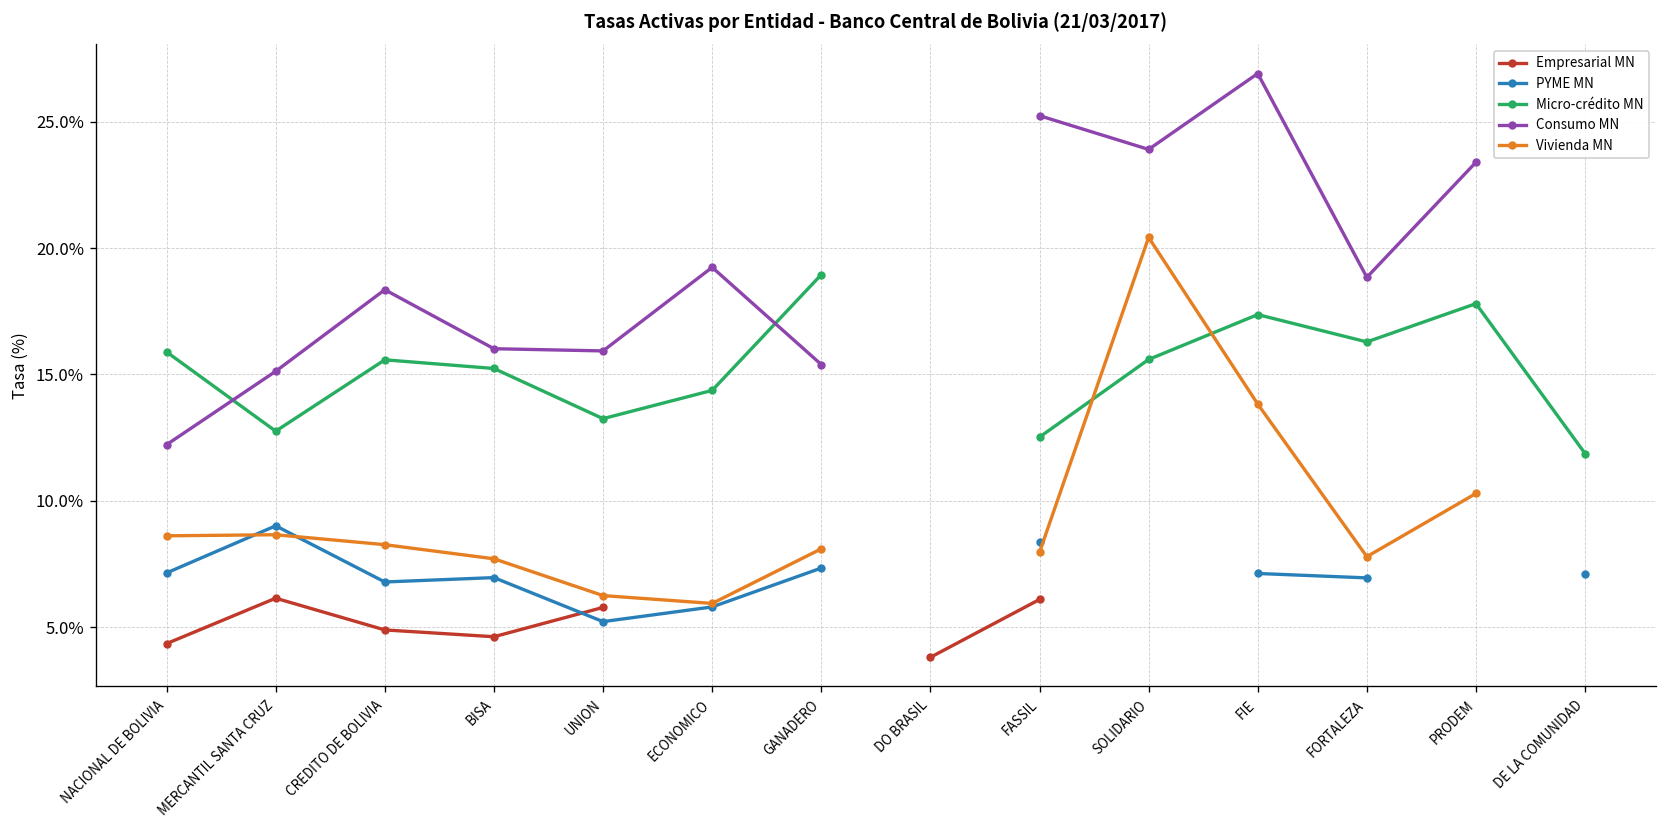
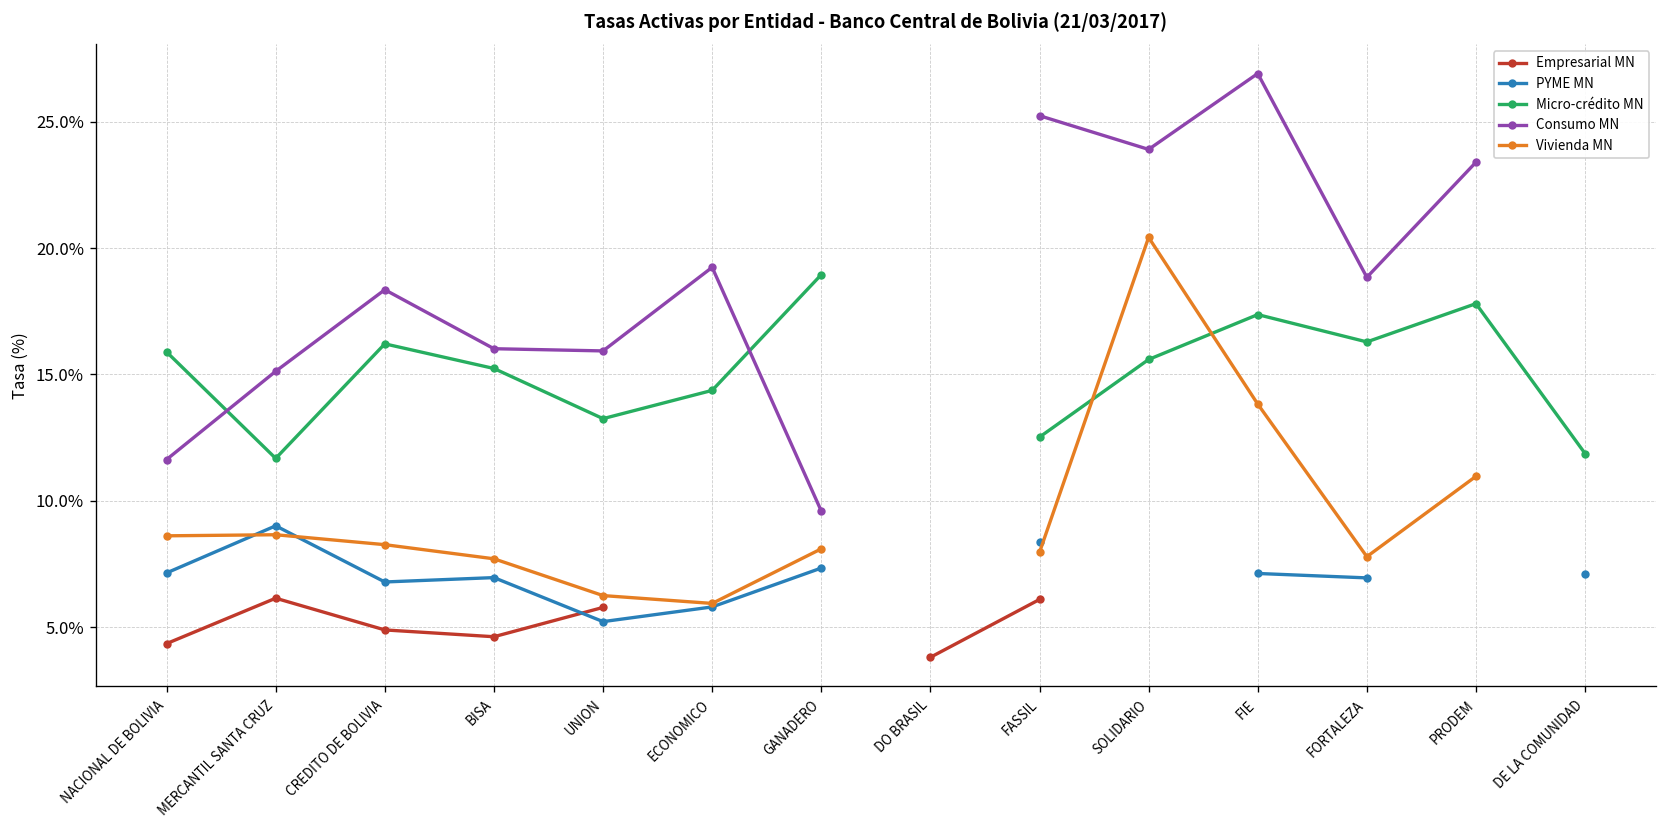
  {
    "Empresarial MN": {
      "NACIONAL DE BOLIVIA": "4.3%",
      "MERCANTIL SANTA CRUZ": "6.1%",
      "CREDITO DE BOLIVIA": "4.9%",
      "BISA": "4.6%",
      "UNION": "5.8%",
      "DO BRASIL": "3.8%",
      "FASSIL": "6.1%"
    },
    "PYME MN": {
      "NACIONAL DE BOLIVIA": "7.1%",
      "MERCANTIL SANTA CRUZ": "9.0%",
      "CREDITO DE BOLIVIA": "6.8%",
      "BISA": "7.0%",
      "UNION": "5.2%",
      "ECONOMICO": "5.8%",
      "GANADERO": "7.3%",
      "FASSIL": "8.4%",
      "FIE": "7.1%",
      "FORTALEZA": "6.9%",
      "DE LA COMUNIDAD": "7.1%"
    },
    "Micro-crédito MN": {
      "NACIONAL DE BOLIVIA": "15.9%",
-     "MERCANTIL SANTA CRUZ": "12.8%",
-     "CREDITO DE BOLIVIA": "15.6%",
+     "MERCANTIL SANTA CRUZ": "11.7%",
+     "CREDITO DE BOLIVIA": "16.2%",
      "BISA": "15.2%",
      "UNION": "13.3%",
      "ECONOMICO": "14.4%",
      "GANADERO": "19.0%",
      "FASSIL": "12.5%",
      "SOLIDARIO": "15.6%",
      "FIE": "17.4%",
      "FORTALEZA": "16.3%",
      "PRODEM": "17.8%",
      "DE LA COMUNIDAD": "11.9%"
    },
    "Consumo MN": {
-     "NACIONAL DE BOLIVIA": "12.2%",
+     "NACIONAL DE BOLIVIA": "11.6%",
      "MERCANTIL SANTA CRUZ": "15.1%",
      "CREDITO DE BOLIVIA": "18.4%",
      "BISA": "16.0%",
      "UNION": "15.9%",
      "ECONOMICO": "19.2%",
-     "GANADERO": "15.4%",
+     "GANADERO": "9.6%",
      "FASSIL": "25.2%",
      "SOLIDARIO": "23.9%",
      "FIE": "26.9%",
      "FORTALEZA": "18.8%",
      "PRODEM": "23.4%"
    },
    "Vivienda MN": {
      "NACIONAL DE BOLIVIA": "8.6%",
      "MERCANTIL SANTA CRUZ": "8.7%",
      "CREDITO DE BOLIVIA": "8.3%",
      "BISA": "7.7%",
      "UNION": "6.2%",
      "ECONOMICO": "5.9%",
      "GANADERO": "8.1%",
      "FASSIL": "8.0%",
      "SOLIDARIO": "20.4%",
      "FIE": "13.8%",
      "FORTALEZA": "7.8%",
-     "PRODEM": "10.3%"
+     "PRODEM": "11.0%"
    }
  }
